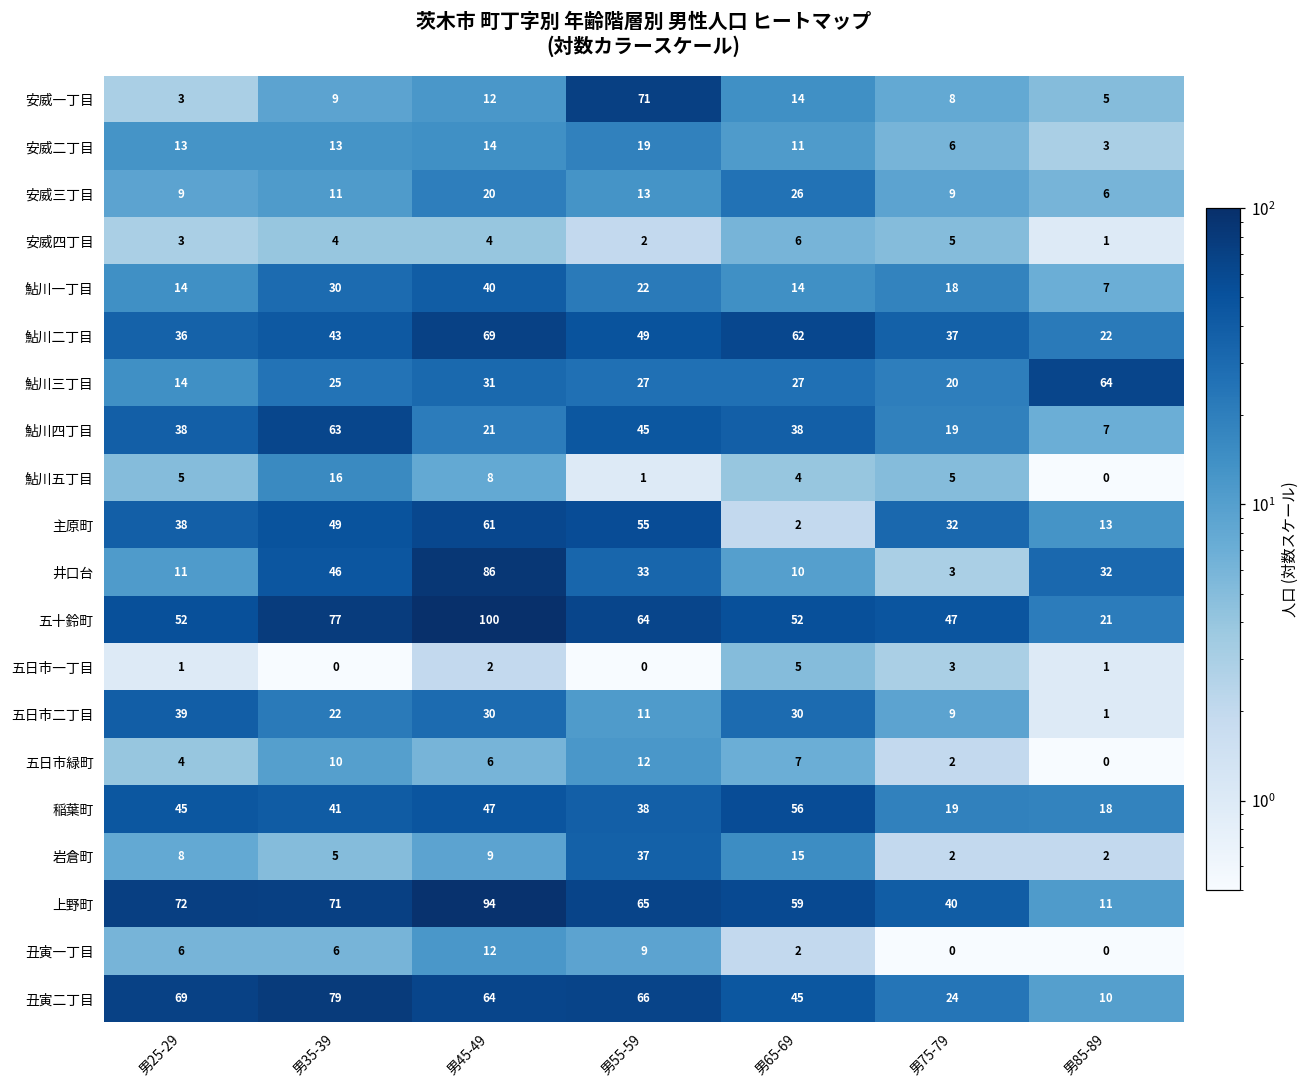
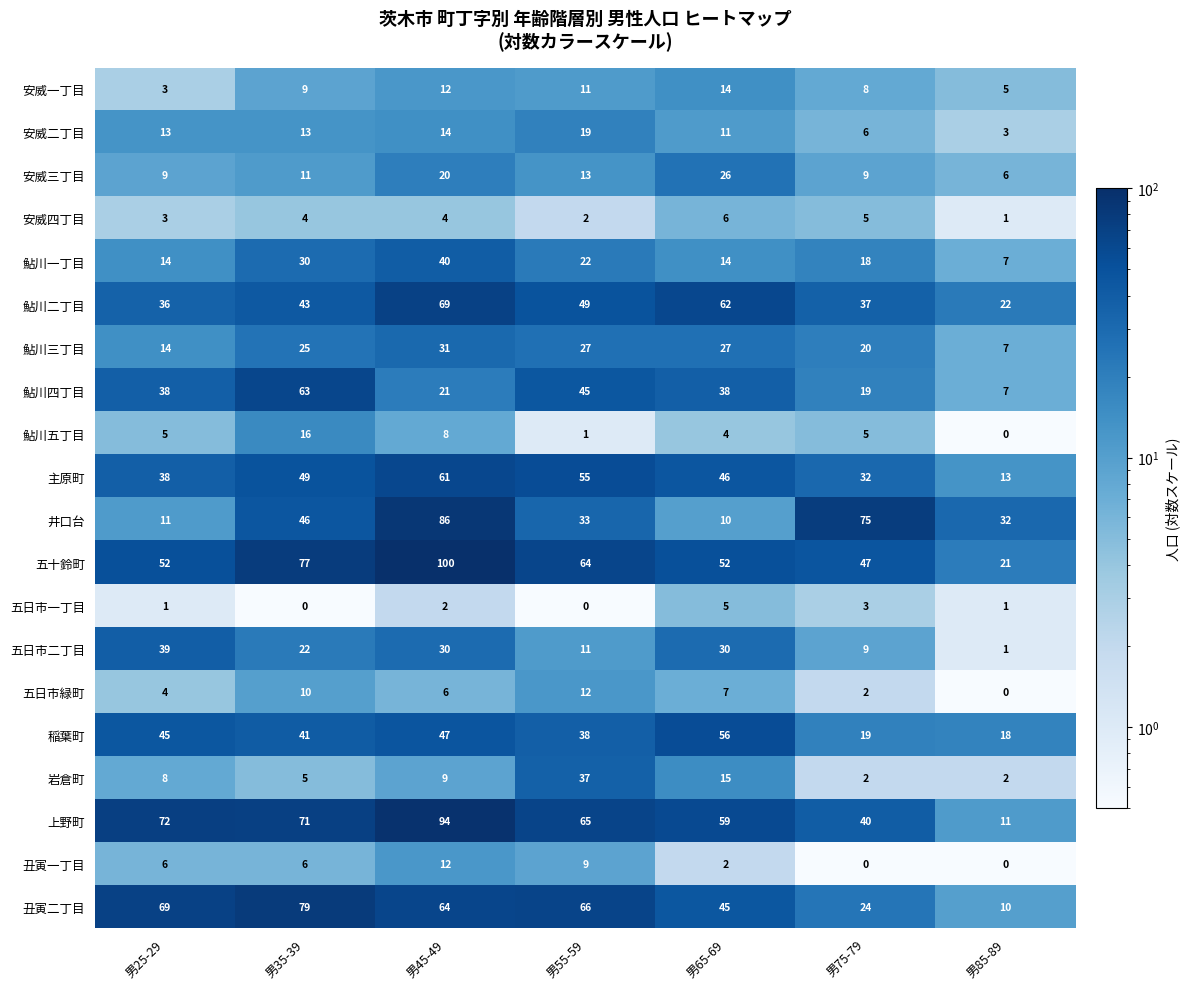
  {
    "安威一丁目": {
      "男25-29": 3,
      "男35-39": 9,
      "男45-49": 12,
-     "男55-59": 71,
+     "男55-59": 11,
      "男65-69": 14,
      "男75-79": 8,
      "男85-89": 5
    },
    "安威二丁目": {
      "男25-29": 13,
      "男35-39": 13,
      "男45-49": 14,
      "男55-59": 19,
      "男65-69": 11,
      "男75-79": 6,
      "男85-89": 3
    },
    "安威三丁目": {
      "男25-29": 9,
      "男35-39": 11,
      "男45-49": 20,
      "男55-59": 13,
      "男65-69": 26,
      "男75-79": 9,
      "男85-89": 6
    },
    "安威四丁目": {
      "男25-29": 3,
      "男35-39": 4,
      "男45-49": 4,
      "男55-59": 2,
      "男65-69": 6,
      "男75-79": 5,
      "男85-89": 1
    },
    "鮎川一丁目": {
      "男25-29": 14,
      "男35-39": 30,
      "男45-49": 40,
      "男55-59": 22,
      "男65-69": 14,
      "男75-79": 18,
      "男85-89": 7
    },
    "鮎川二丁目": {
      "男25-29": 36,
      "男35-39": 43,
      "男45-49": 69,
      "男55-59": 49,
      "男65-69": 62,
      "男75-79": 37,
      "男85-89": 22
    },
    "鮎川三丁目": {
      "男25-29": 14,
      "男35-39": 25,
      "男45-49": 31,
      "男55-59": 27,
      "男65-69": 27,
      "男75-79": 20,
-     "男85-89": 64
+     "男85-89": 7
    },
    "鮎川四丁目": {
      "男25-29": 38,
      "男35-39": 63,
      "男45-49": 21,
      "男55-59": 45,
      "男65-69": 38,
      "男75-79": 19,
      "男85-89": 7
    },
    "鮎川五丁目": {
      "男25-29": 5,
      "男35-39": 16,
      "男45-49": 8,
      "男55-59": 1,
      "男65-69": 4,
      "男75-79": 5,
      "男85-89": 0
    },
    "主原町": {
      "男25-29": 38,
      "男35-39": 49,
      "男45-49": 61,
      "男55-59": 55,
-     "男65-69": 2,
+     "男65-69": 46,
      "男75-79": 32,
      "男85-89": 13
    },
    "井口台": {
      "男25-29": 11,
      "男35-39": 46,
      "男45-49": 86,
      "男55-59": 33,
      "男65-69": 10,
-     "男75-79": 3,
+     "男75-79": 75,
      "男85-89": 32
    },
    "五十鈴町": {
      "男25-29": 52,
      "男35-39": 77,
      "男45-49": 100,
      "男55-59": 64,
      "男65-69": 52,
      "男75-79": 47,
      "男85-89": 21
    },
    "五日市一丁目": {
      "男25-29": 1,
      "男35-39": 0,
      "男45-49": 2,
      "男55-59": 0,
      "男65-69": 5,
      "男75-79": 3,
      "男85-89": 1
    },
    "五日市二丁目": {
      "男25-29": 39,
      "男35-39": 22,
      "男45-49": 30,
      "男55-59": 11,
      "男65-69": 30,
      "男75-79": 9,
      "男85-89": 1
    },
    "五日市緑町": {
      "男25-29": 4,
      "男35-39": 10,
      "男45-49": 6,
      "男55-59": 12,
      "男65-69": 7,
      "男75-79": 2,
      "男85-89": 0
    },
    "稲葉町": {
      "男25-29": 45,
      "男35-39": 41,
      "男45-49": 47,
      "男55-59": 38,
      "男65-69": 56,
      "男75-79": 19,
      "男85-89": 18
    },
    "岩倉町": {
      "男25-29": 8,
      "男35-39": 5,
      "男45-49": 9,
      "男55-59": 37,
      "男65-69": 15,
      "男75-79": 2,
      "男85-89": 2
    },
    "上野町": {
      "男25-29": 72,
      "男35-39": 71,
      "男45-49": 94,
      "男55-59": 65,
      "男65-69": 59,
      "男75-79": 40,
      "男85-89": 11
    },
    "丑寅一丁目": {
      "男25-29": 6,
      "男35-39": 6,
      "男45-49": 12,
      "男55-59": 9,
      "男65-69": 2,
      "男75-79": 0,
      "男85-89": 0
    },
    "丑寅二丁目": {
      "男25-29": 69,
      "男35-39": 79,
      "男45-49": 64,
      "男55-59": 66,
      "男65-69": 45,
      "男75-79": 24,
      "男85-89": 10
    }
  }
